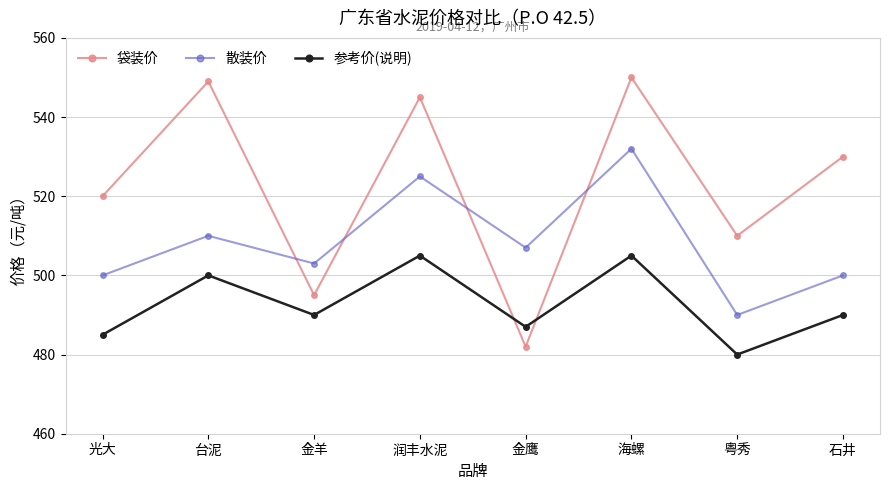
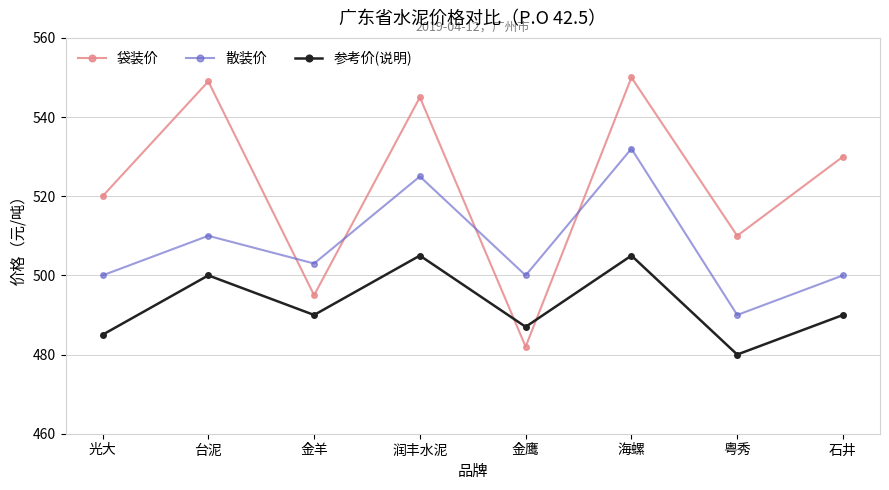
  {
    "袋装价": {
      "光大": 520,
      "台泥": 549,
      "金羊": 495,
      "润丰水泥": 545,
      "金鹰": 482,
      "海螺": 550,
      "粤秀": 510,
      "石井": 530
    },
    "散装价": {
      "光大": 500,
      "台泥": 510,
      "金羊": 503,
      "润丰水泥": 525,
-     "金鹰": 507,
+     "金鹰": 500,
      "海螺": 532,
      "粤秀": 490,
      "石井": 500
    },
    "参考价(说明)": {
      "光大": 485,
      "台泥": 500,
      "金羊": 490,
      "润丰水泥": 505,
      "金鹰": 487,
      "海螺": 505,
      "粤秀": 480,
      "石井": 490
    }
  }
